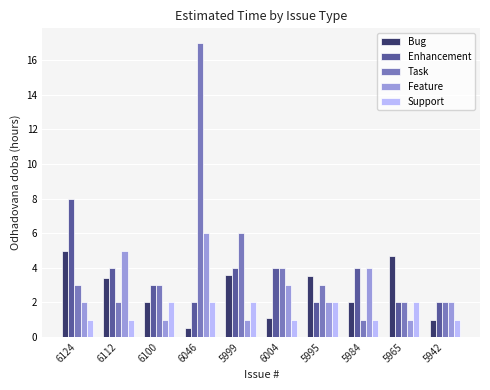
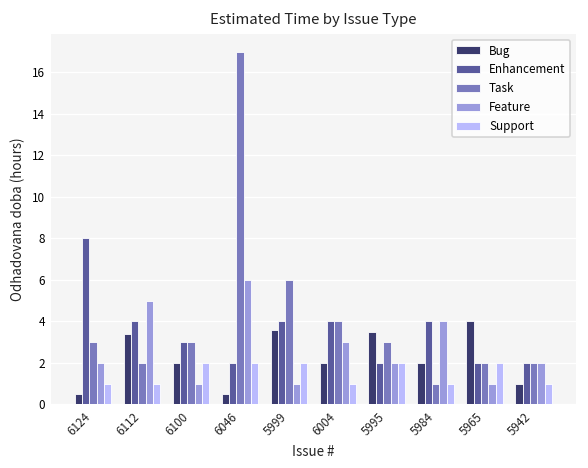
  {
    "Bug": {
-     "6124": 5.0,
+     "6124": 0.5,
      "6112": 3.4,
      "6100": 2.0,
      "6046": 0.5,
      "5999": 3.6,
-     "6004": 1.1,
+     "6004": 2.0,
      "5995": 3.5,
      "5984": 2.0,
-     "5965": 4.7,
+     "5965": 4.0,
      "5942": 1.0
    }
  }
